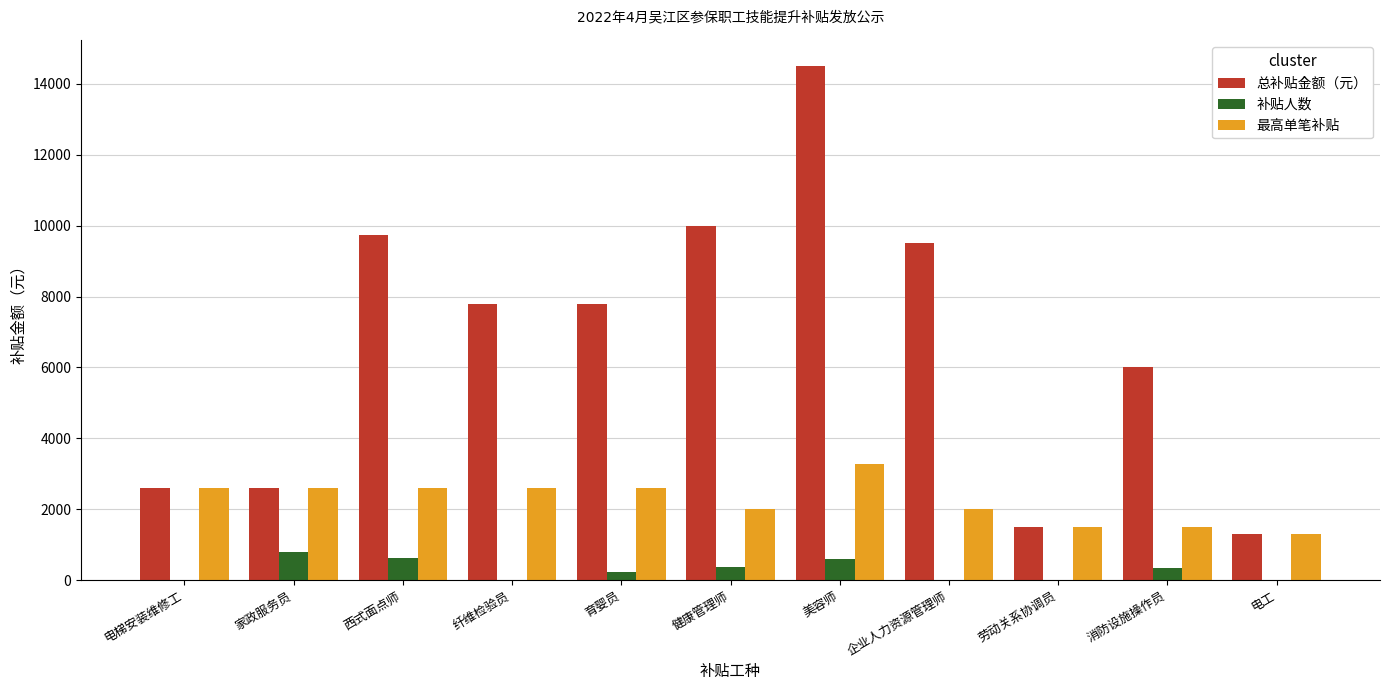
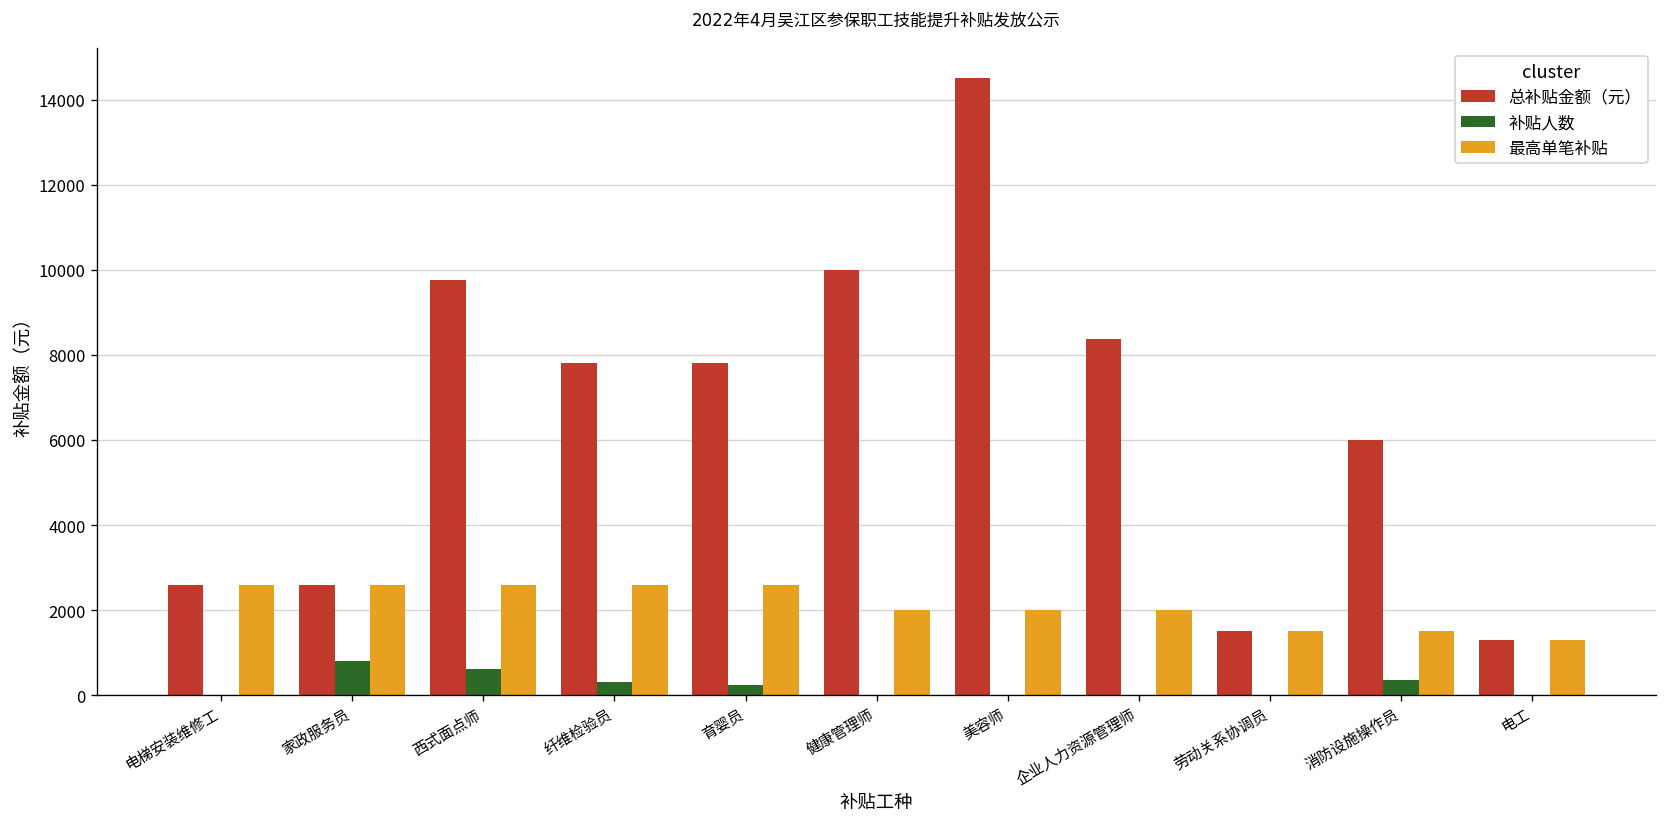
  {
    "总补贴金额（元）": {
      "电梯安装维修工": 2600,
      "家政服务员": 2600,
      "西式面点师": 9800,
      "纤维检验员": 7800,
      "育婴员": 7800,
      "健康管理师": 10000,
      "美容师": 14500,
-     "企业人力资源管理师": 9500,
+     "企业人力资源管理师": 8400,
      "劳动关系协调员": 1500,
      "消防设施操作员": 6000,
      "电工": 1300
    },
    "补贴人数": {
      "家政服务员": 800,
      "西式面点师": 600,
-     "纤维检验员": 0,
+     "纤维检验员": 300,
      "育婴员": 200,
-     "健康管理师": 400,
-     "美容师": 600,
+     "健康管理师": 0,
+     "美容师": 0,
      "消防设施操作员": 400
    },
    "最高单笔补贴": {
      "电梯安装维修工": 2600,
      "家政服务员": 2600,
      "西式面点师": 2600,
      "纤维检验员": 2600,
      "育婴员": 2600,
      "健康管理师": 2000,
-     "美容师": 3300,
+     "美容师": 2000,
      "企业人力资源管理师": 2000,
      "劳动关系协调员": 1500,
      "消防设施操作员": 1500,
      "电工": 1300
    }
  }
